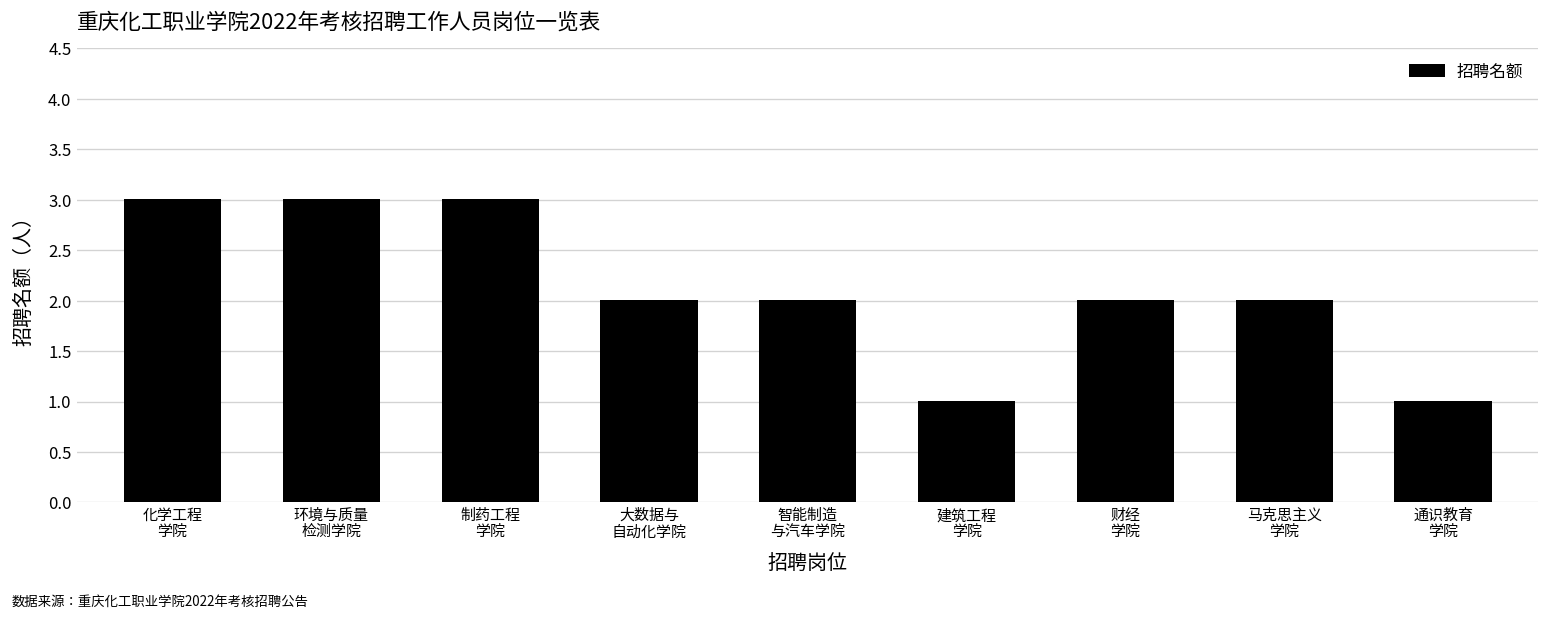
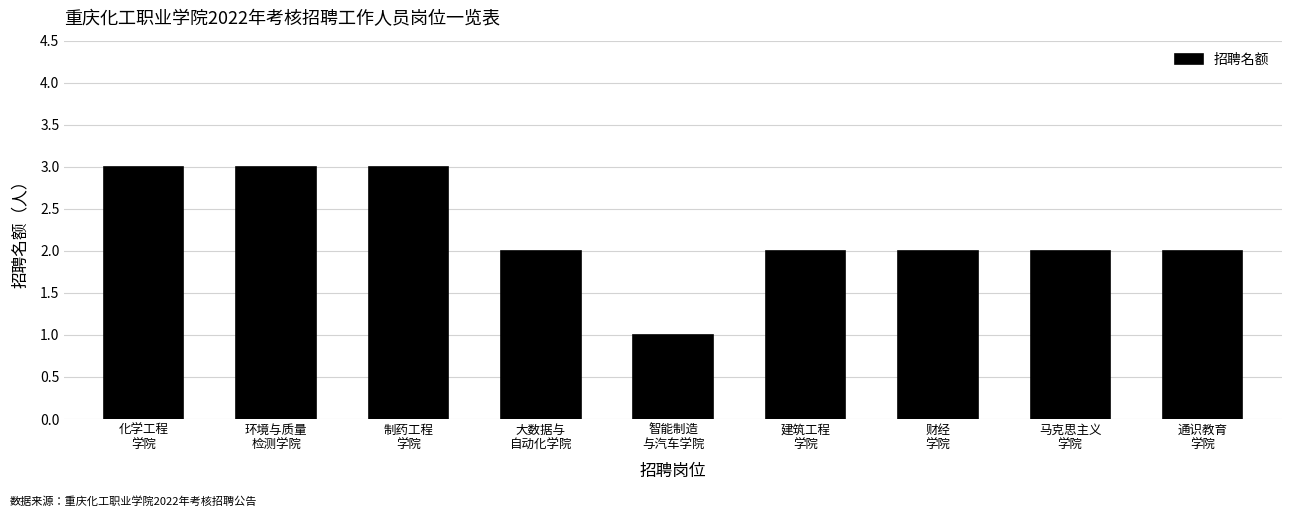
  {
    "化学工程 学院": 3,
    "环境与质量 检测学院": 3,
    "制药工程 学院": 3,
    "大数据与 自动化学院": 2,
-   "智能制造 与汽车学院": 2,
-   "建筑工程 学院": 1,
+   "智能制造 与汽车学院": 1,
+   "建筑工程 学院": 2,
    "财经 学院": 2,
    "马克思主义 学院": 2,
-   "通识教育 学院": 1
+   "通识教育 学院": 2
  }
